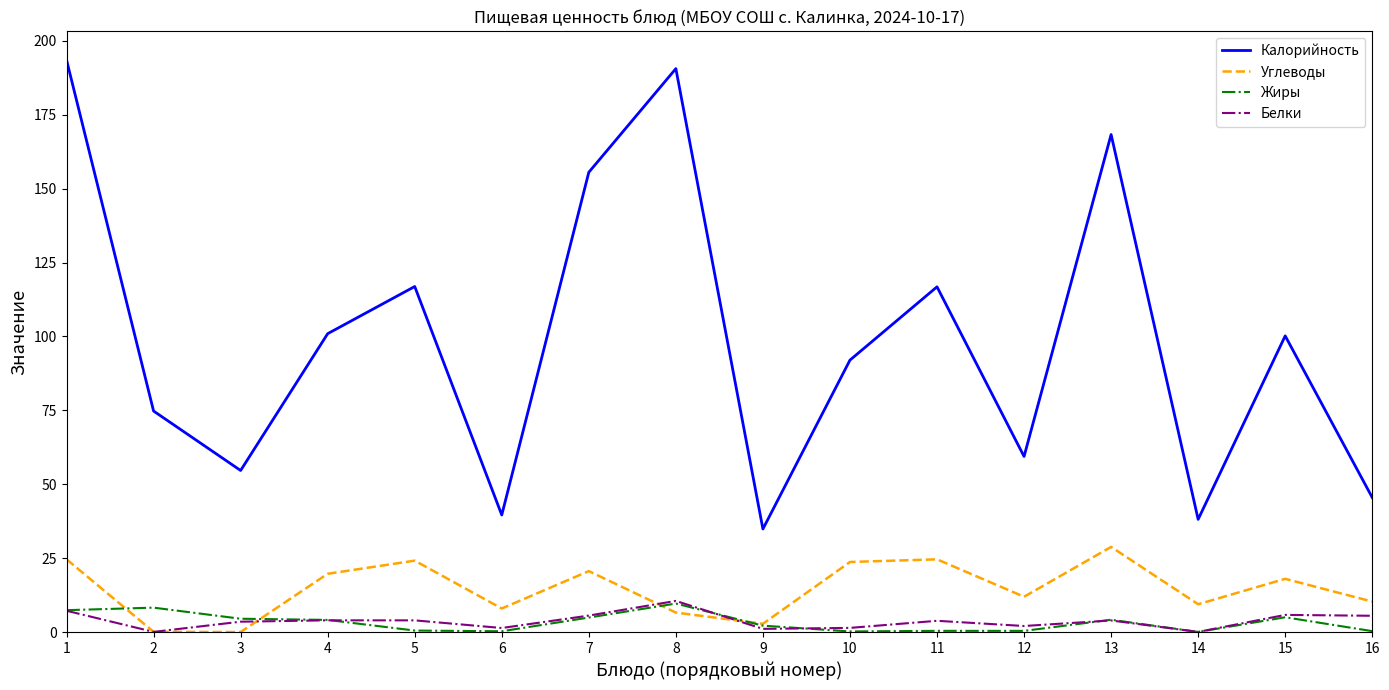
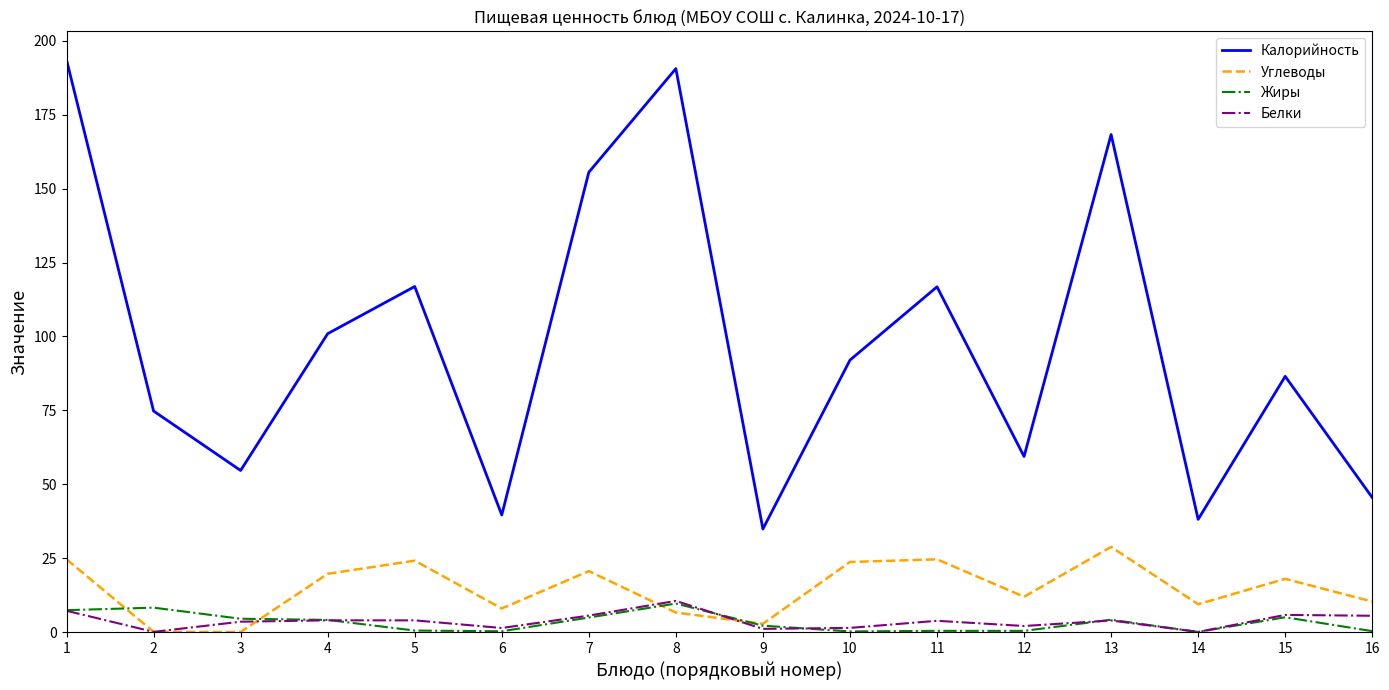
  {
    "Калорийность": {
      "1": 194,
      "2": 75,
      "3": 55,
      "4": 101,
      "5": 117,
      "6": 40,
      "7": 156,
      "8": 191,
      "9": 35,
      "10": 92,
      "11": 117,
      "12": 59,
      "13": 168,
      "14": 38,
-     "15": 100,
+     "15": 87,
      "16": 46
    },
    "Углеводы": {
      "1": 25,
      "3": 0,
      "4": 20,
      "5": 24,
      "6": 8,
      "7": 21,
      "8": 7,
      "10": 24,
      "11": 25,
      "12": 12,
      "13": 29,
      "14": 9,
      "15": 18,
      "16": 10
    },
    "Жиры": {
      "2": 8,
      "3": 5,
      "5": 1,
      "6": 0,
      "8": 10,
      "10": 0,
      "11": 0,
      "12": 0,
      "16": 0
    },
    "Белки": {
      "3": 3,
      "5": 4,
      "6": 1,
      "8": 11,
      "9": 1,
      "10": 1,
      "11": 4,
      "12": 2,
      "16": 6
    }
  }
